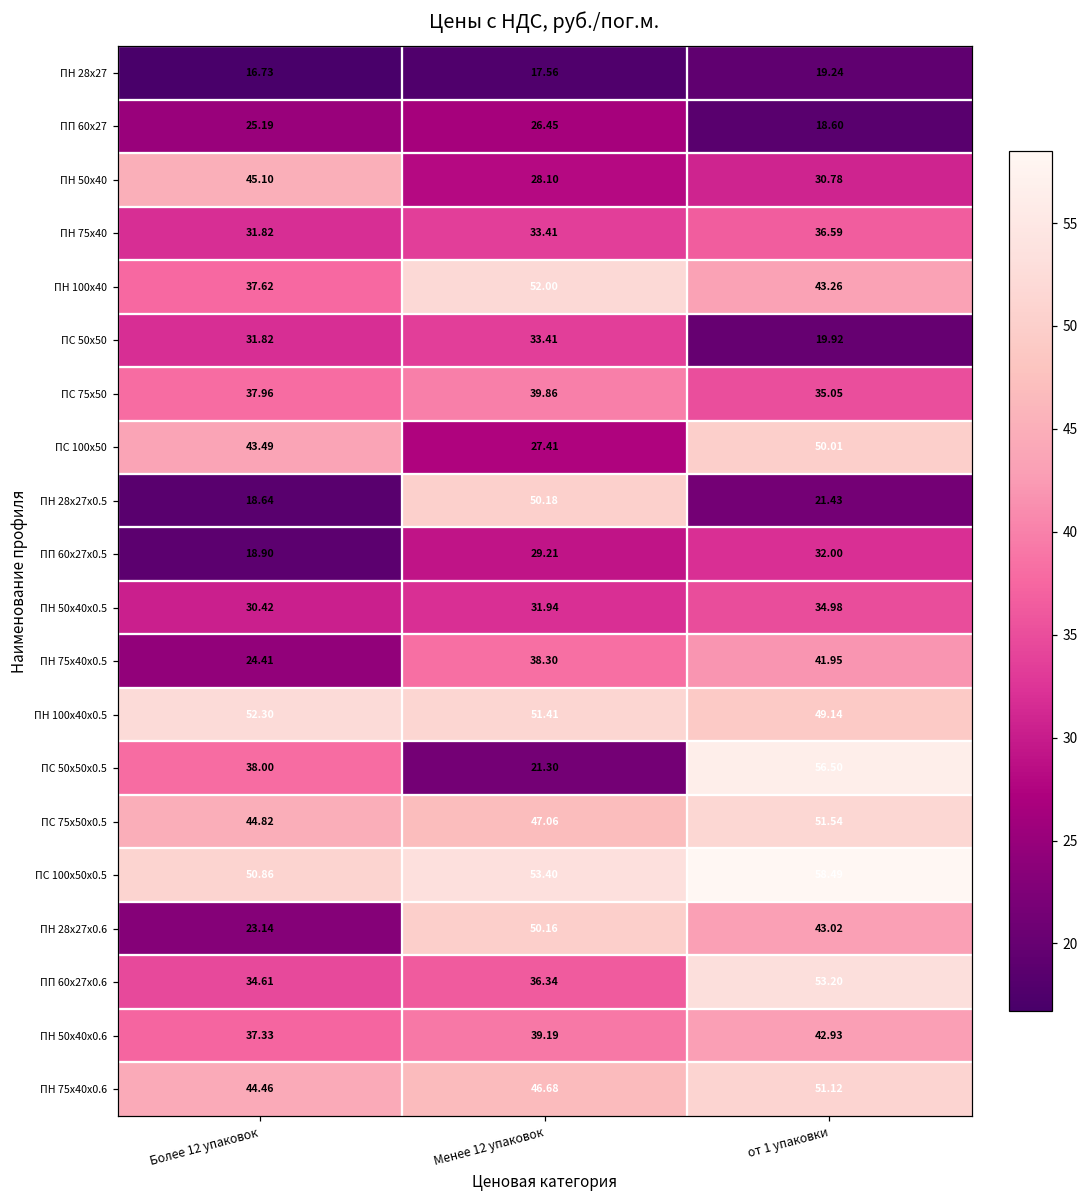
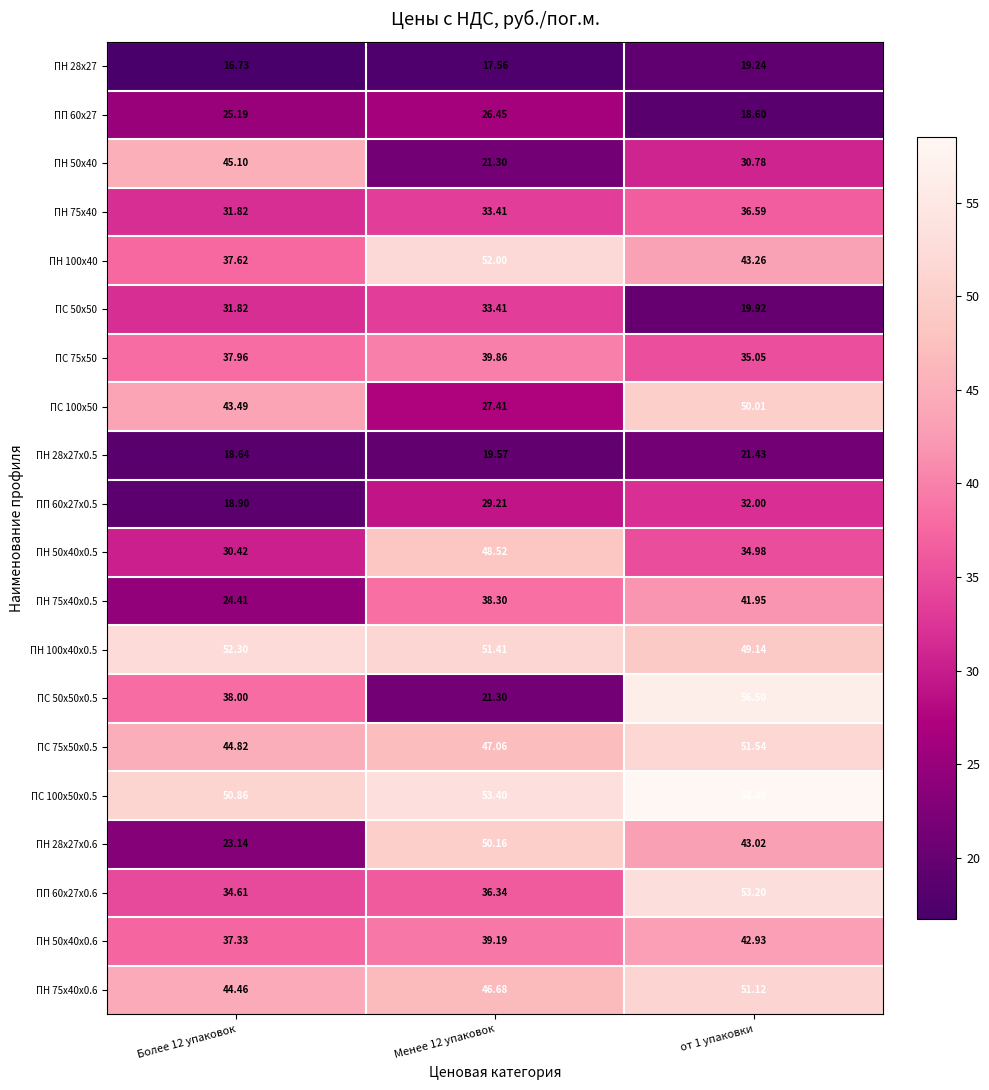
  {
    "ПН 28х27": {
      "Более 12 упаковок": 16.73,
      "Менее 12 упаковок": 17.56,
      "от 1 упаковки": 19.24
    },
    "ПП 60х27": {
      "Более 12 упаковок": 25.19,
      "Менее 12 упаковок": 26.45,
      "от 1 упаковки": 18.60
    },
    "ПН 50х40": {
      "Более 12 упаковок": 45.10,
-     "Менее 12 упаковок": 28.10,
+     "Менее 12 упаковок": 21.30,
      "от 1 упаковки": 30.78
    },
    "ПН 75х40": {
      "Более 12 упаковок": 31.82,
      "Менее 12 упаковок": 33.41,
      "от 1 упаковки": 36.59
    },
    "ПН 100x40": {
      "Более 12 упаковок": 37.62,
      "от 1 упаковки": 43.26
    },
    "ПС 50х50": {
      "Более 12 упаковок": 31.82,
      "Менее 12 упаковок": 33.41,
      "от 1 упаковки": 19.92
    },
    "ПС 75х50": {
      "Более 12 упаковок": 37.96,
      "Менее 12 упаковок": 39.86,
      "от 1 упаковки": 35.05
    },
    "ПС 100х50": {
      "Более 12 упаковок": 43.49,
      "Менее 12 упаковок": 27.41,
      "от 1 упаковки": 50.01
    },
    "ПН 28х27х0.5": {
      "Более 12 упаковок": 18.64,
-     "Менее 12 упаковок": 50.18,
+     "Менее 12 упаковок": 19.57,
      "от 1 упаковки": 21.43
    },
    "ПП 60х27х0.5": {
      "Более 12 упаковок": 18.90,
      "Менее 12 упаковок": 29.21,
      "от 1 упаковки": 32.00
    },
    "ПН 50х40х0.5": {
      "Более 12 упаковок": 30.42,
-     "Менее 12 упаковок": 31.94,
+     "Менее 12 упаковок": 48.52,
      "от 1 упаковки": 34.98
    },
    "ПН 75х40х0.5": {
      "Более 12 упаковок": 24.41,
      "Менее 12 упаковок": 38.30,
      "от 1 упаковки": 41.95
    },
    "ПН 100x40х0.5": {
      "от 1 упаковки": 49.14
    },
    "ПС 50х50х0.5": {
      "Более 12 упаковок": 38.00,
      "Менее 12 упаковок": 21.30
    },
    "ПС 75х50х0.5": {
      "Более 12 упаковок": 44.82,
      "Менее 12 упаковок": 47.06
    },
    "ПН 28х27х0.6": {
      "Более 12 упаковок": 23.14,
      "Менее 12 упаковок": 50.16,
      "от 1 упаковки": 43.02
    },
    "ПП 60х27х0.6": {
      "Более 12 упаковок": 34.61,
      "Менее 12 упаковок": 36.34
    },
    "ПН 50х40х0.6": {
      "Более 12 упаковок": 37.33,
      "Менее 12 упаковок": 39.19,
      "от 1 упаковки": 42.93
    },
    "ПН 75х40х0.6": {
      "Более 12 упаковок": 44.46,
      "Менее 12 упаковок": 46.68
    }
  }
